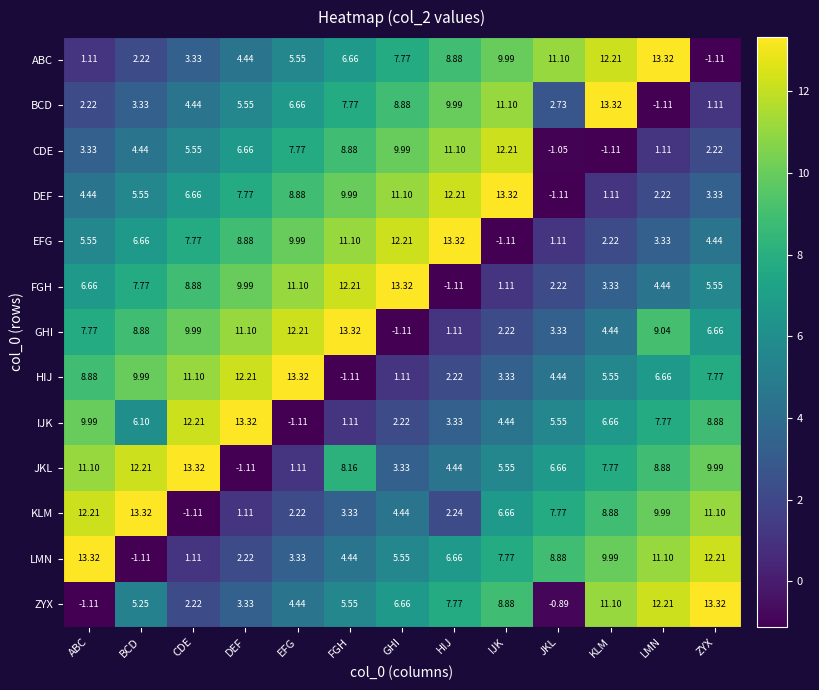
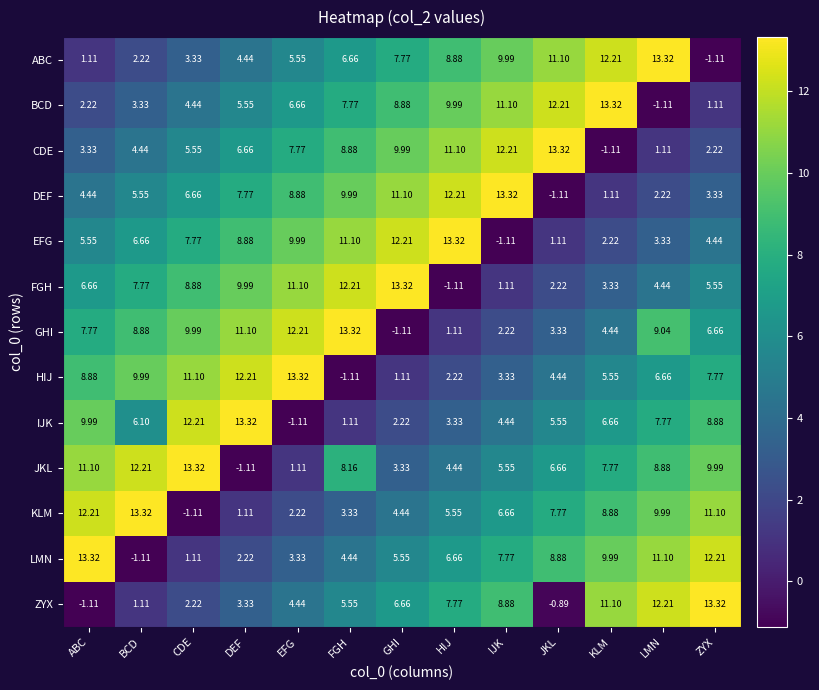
  {
    "ABC": {
      "ABC": 1.11,
      "BCD": 2.22,
      "CDE": 3.33,
      "DEF": 4.44,
      "EFG": 5.55,
      "FGH": 6.66,
      "GHI": 7.77,
      "HIJ": 8.88,
      "IJK": 9.99,
      "JKL": 11.10,
      "KLM": 12.21,
      "LMN": 13.32,
      "ZYX": -1.11
    },
    "BCD": {
      "ABC": 2.22,
      "BCD": 3.33,
      "CDE": 4.44,
      "DEF": 5.55,
      "EFG": 6.66,
      "FGH": 7.77,
      "GHI": 8.88,
      "HIJ": 9.99,
      "IJK": 11.10,
-     "JKL": 2.73,
+     "JKL": 12.21,
      "KLM": 13.32,
      "LMN": -1.11,
      "ZYX": 1.11
    },
    "CDE": {
      "ABC": 3.33,
      "BCD": 4.44,
      "CDE": 5.55,
      "DEF": 6.66,
      "EFG": 7.77,
      "FGH": 8.88,
      "GHI": 9.99,
      "HIJ": 11.10,
      "IJK": 12.21,
-     "JKL": -1.05,
+     "JKL": 13.32,
      "KLM": -1.11,
      "LMN": 1.11,
      "ZYX": 2.22
    },
    "DEF": {
      "ABC": 4.44,
      "BCD": 5.55,
      "CDE": 6.66,
      "DEF": 7.77,
      "EFG": 8.88,
      "FGH": 9.99,
      "GHI": 11.10,
      "HIJ": 12.21,
      "IJK": 13.32,
      "JKL": -1.11,
      "KLM": 1.11,
      "LMN": 2.22,
      "ZYX": 3.33
    },
    "EFG": {
      "ABC": 5.55,
      "BCD": 6.66,
      "CDE": 7.77,
      "DEF": 8.88,
      "EFG": 9.99,
      "FGH": 11.10,
      "GHI": 12.21,
      "HIJ": 13.32,
      "IJK": -1.11,
      "JKL": 1.11,
      "KLM": 2.22,
      "LMN": 3.33,
      "ZYX": 4.44
    },
    "FGH": {
      "ABC": 6.66,
      "BCD": 7.77,
      "CDE": 8.88,
      "DEF": 9.99,
      "EFG": 11.10,
      "FGH": 12.21,
      "GHI": 13.32,
      "HIJ": -1.11,
      "IJK": 1.11,
      "JKL": 2.22,
      "KLM": 3.33,
      "LMN": 4.44,
      "ZYX": 5.55
    },
    "GHI": {
      "ABC": 7.77,
      "BCD": 8.88,
      "CDE": 9.99,
      "DEF": 11.10,
      "EFG": 12.21,
      "FGH": 13.32,
      "GHI": -1.11,
      "HIJ": 1.11,
      "IJK": 2.22,
      "JKL": 3.33,
      "KLM": 4.44,
      "LMN": 9.04,
      "ZYX": 6.66
    },
    "HIJ": {
      "ABC": 8.88,
      "BCD": 9.99,
      "CDE": 11.10,
      "DEF": 12.21,
      "EFG": 13.32,
      "FGH": -1.11,
      "GHI": 1.11,
      "HIJ": 2.22,
      "IJK": 3.33,
      "JKL": 4.44,
      "KLM": 5.55,
      "LMN": 6.66,
      "ZYX": 7.77
    },
    "IJK": {
      "ABC": 9.99,
      "BCD": 6.10,
      "CDE": 12.21,
      "DEF": 13.32,
      "EFG": -1.11,
      "FGH": 1.11,
      "GHI": 2.22,
      "HIJ": 3.33,
      "IJK": 4.44,
      "JKL": 5.55,
      "KLM": 6.66,
      "LMN": 7.77,
      "ZYX": 8.88
    },
    "JKL": {
      "ABC": 11.10,
      "BCD": 12.21,
      "CDE": 13.32,
      "DEF": -1.11,
      "EFG": 1.11,
      "FGH": 8.16,
      "GHI": 3.33,
      "HIJ": 4.44,
      "IJK": 5.55,
      "JKL": 6.66,
      "KLM": 7.77,
      "LMN": 8.88,
      "ZYX": 9.99
    },
    "KLM": {
      "ABC": 12.21,
      "BCD": 13.32,
      "CDE": -1.11,
      "DEF": 1.11,
      "EFG": 2.22,
      "FGH": 3.33,
      "GHI": 4.44,
-     "HIJ": 2.24,
+     "HIJ": 5.55,
      "IJK": 6.66,
      "JKL": 7.77,
      "KLM": 8.88,
      "LMN": 9.99,
      "ZYX": 11.10
    },
    "LMN": {
      "ABC": 13.32,
      "BCD": -1.11,
      "CDE": 1.11,
      "DEF": 2.22,
      "EFG": 3.33,
      "FGH": 4.44,
      "GHI": 5.55,
      "HIJ": 6.66,
      "IJK": 7.77,
      "JKL": 8.88,
      "KLM": 9.99,
      "LMN": 11.10,
      "ZYX": 12.21
    },
    "ZYX": {
      "ABC": -1.11,
-     "BCD": 5.25,
+     "BCD": 1.11,
      "CDE": 2.22,
      "DEF": 3.33,
      "EFG": 4.44,
      "FGH": 5.55,
      "GHI": 6.66,
      "HIJ": 7.77,
      "IJK": 8.88,
      "JKL": -0.89,
      "KLM": 11.10,
      "LMN": 12.21,
      "ZYX": 13.32
    }
  }
